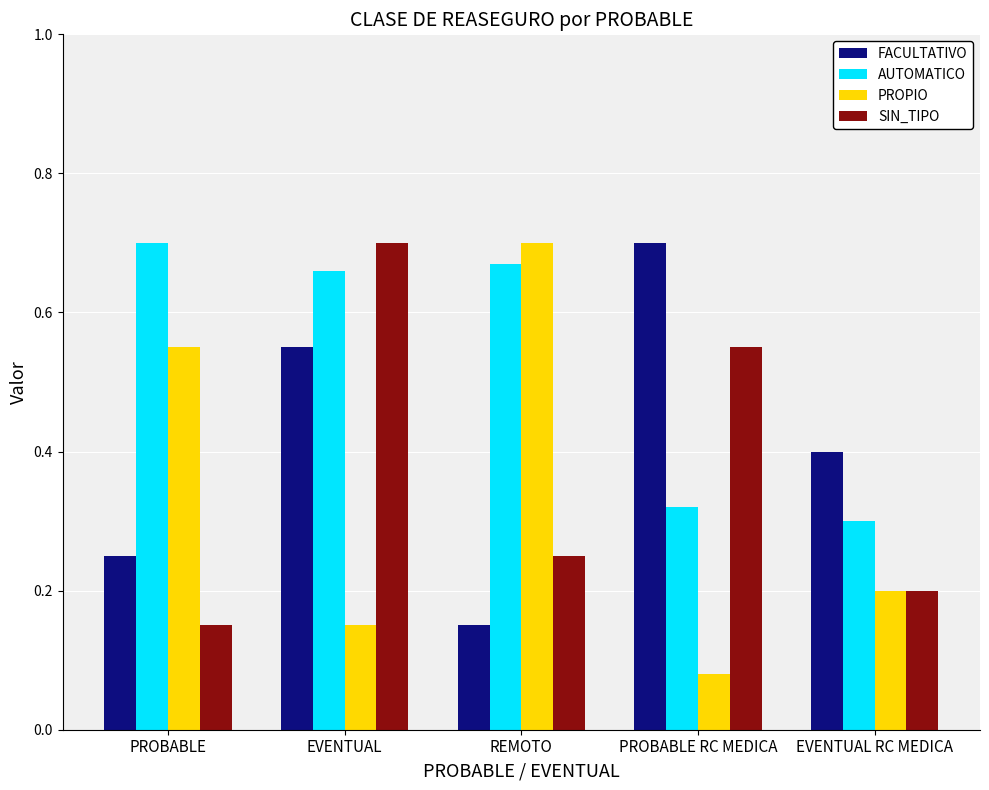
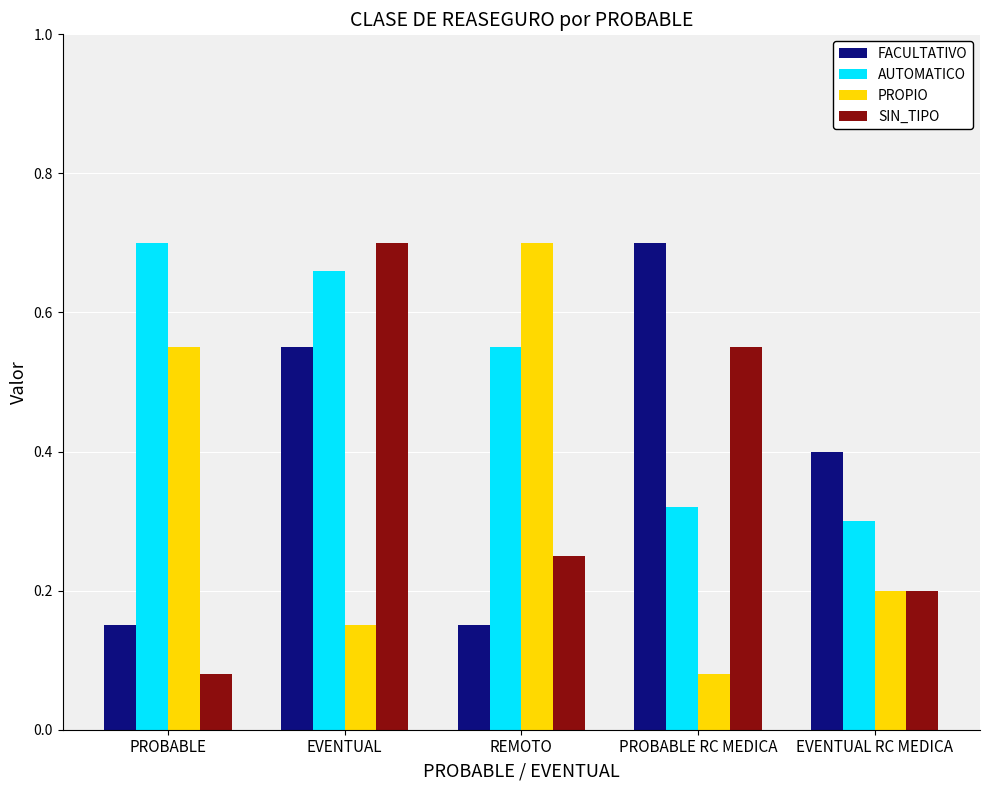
  {
    "FACULTATIVO": {
-     "PROBABLE": 0.25,
+     "PROBABLE": 0.15,
      "EVENTUAL": 0.55,
      "REMOTO": 0.15,
      "PROBABLE RC MEDICA": 0.70,
      "EVENTUAL RC MEDICA": 0.40
    },
    "AUTOMATICO": {
      "PROBABLE": 0.70,
      "EVENTUAL": 0.66,
-     "REMOTO": 0.67,
+     "REMOTO": 0.55,
      "PROBABLE RC MEDICA": 0.32,
      "EVENTUAL RC MEDICA": 0.30
    },
    "PROPIO": {
      "PROBABLE": 0.55,
      "EVENTUAL": 0.15,
      "REMOTO": 0.70,
      "PROBABLE RC MEDICA": 0.08,
      "EVENTUAL RC MEDICA": 0.20
    },
    "SIN_TIPO": {
-     "PROBABLE": 0.15,
+     "PROBABLE": 0.08,
      "EVENTUAL": 0.70,
      "REMOTO": 0.25,
      "PROBABLE RC MEDICA": 0.55,
      "EVENTUAL RC MEDICA": 0.20
    }
  }
